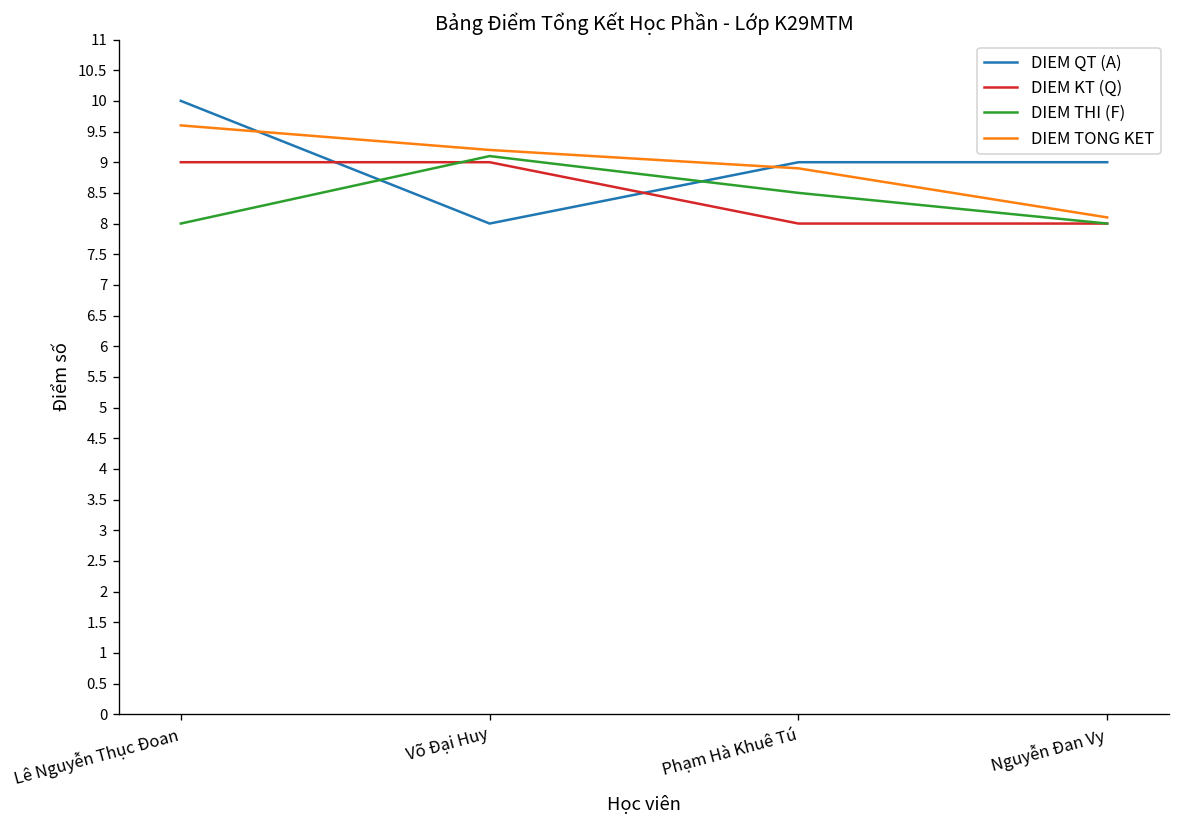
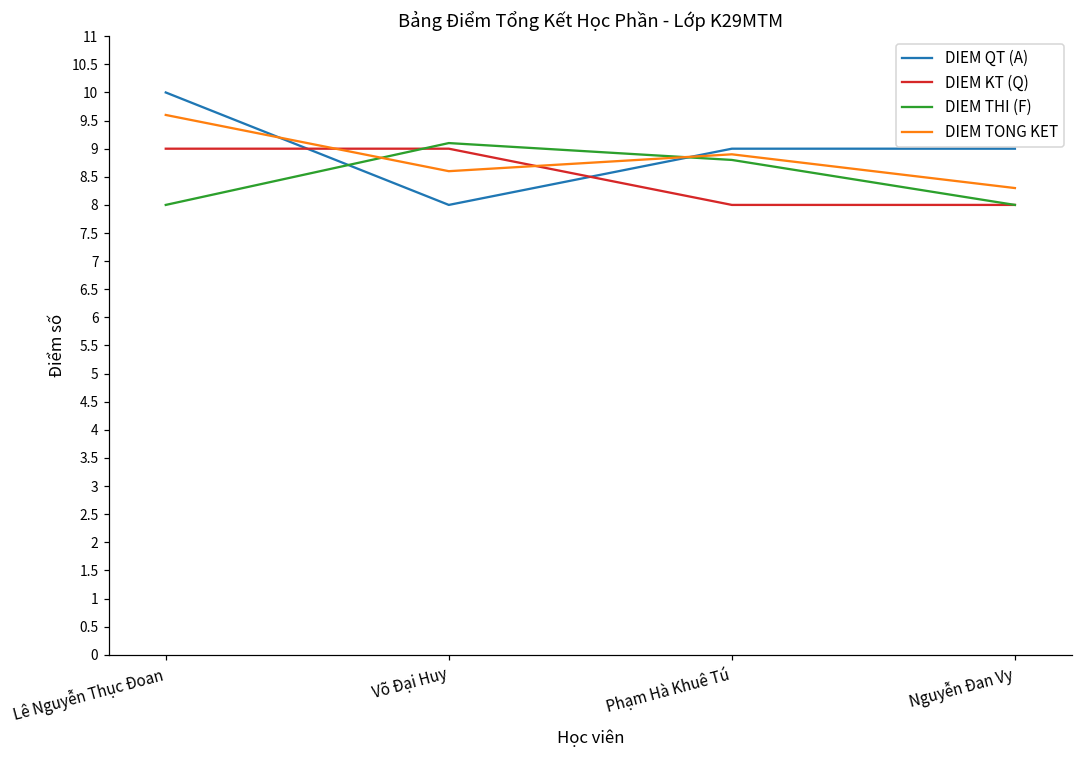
  {
    "DIEM QT (A)": {
      "Lê Nguyễn Thục Đoan": 10.0,
      "Võ Đại Huy": 8.0,
      "Phạm Hà Khuê Tú": 9.0,
      "Nguyễn Đan Vy": 9.0
    },
    "DIEM KT (Q)": {
      "Lê Nguyễn Thục Đoan": 9.0,
      "Võ Đại Huy": 9.0,
      "Phạm Hà Khuê Tú": 8.0
    },
    "DIEM THI (F)": {
      "Lê Nguyễn Thục Đoan": 8.0,
      "Võ Đại Huy": 9.1,
-     "Phạm Hà Khuê Tú": 8.5
+     "Phạm Hà Khuê Tú": 8.8
    },
    "DIEM TONG KET": {
      "Lê Nguyễn Thục Đoan": 9.6,
-     "Võ Đại Huy": 9.2,
+     "Võ Đại Huy": 8.6,
      "Phạm Hà Khuê Tú": 8.9,
-     "Nguyễn Đan Vy": 8.1
+     "Nguyễn Đan Vy": 8.3
    }
  }
